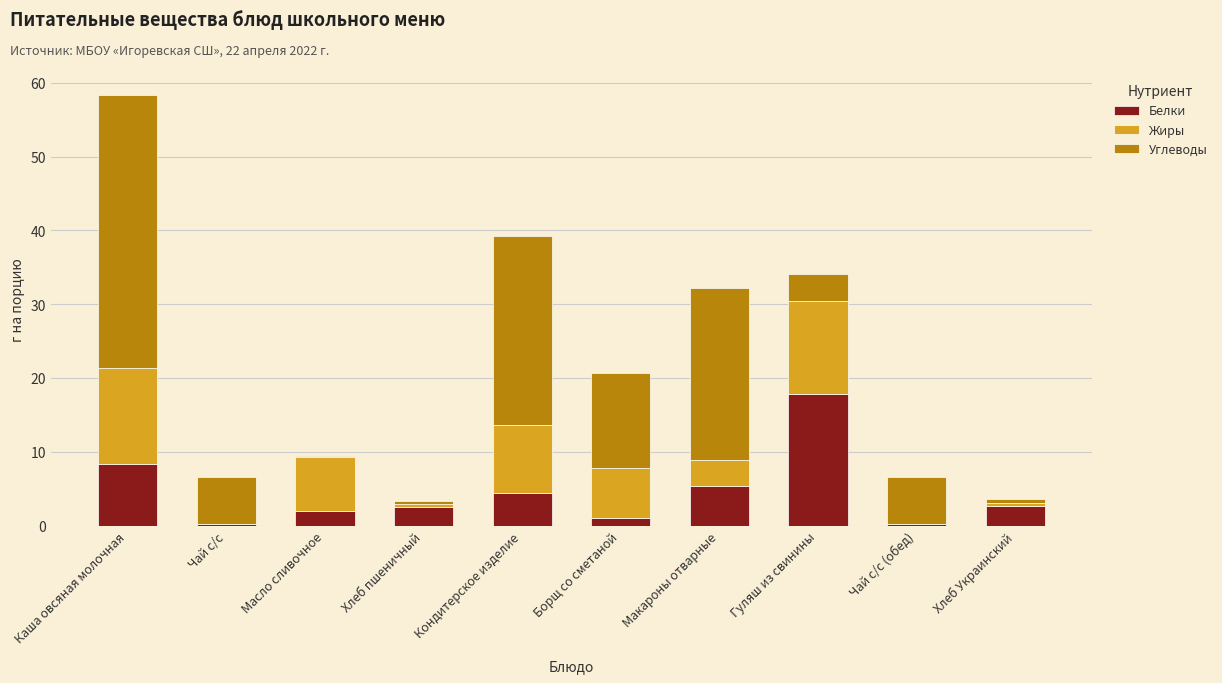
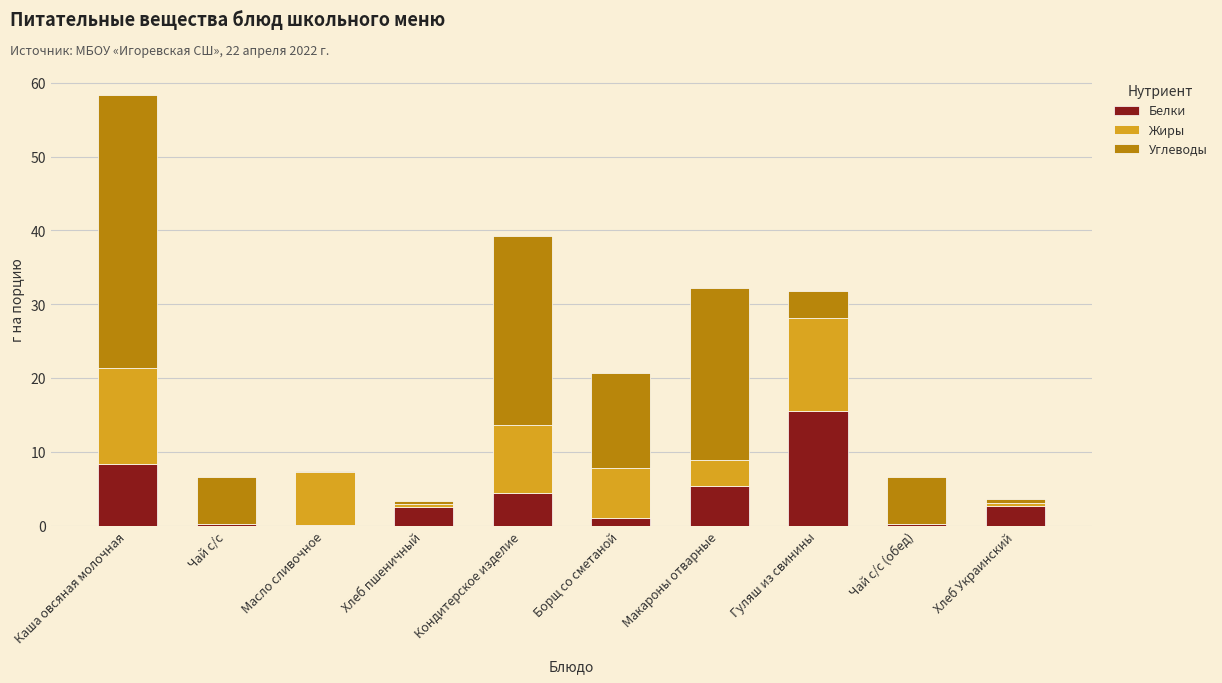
  {
    "Белки": {
      "Каша овсяная молочная": 8,
-     "Масло сливочное": 2,
+     "Масло сливочное": 0,
      "Хлеб пшеничный": 2,
      "Кондитерское изделие": 4,
      "Борщ со сметаной": 1,
      "Макароны отварные": 5,
-     "Гуляш из свинины": 18,
+     "Гуляш из свинины": 16,
      "Хлеб Украинский": 3
    }
  }
